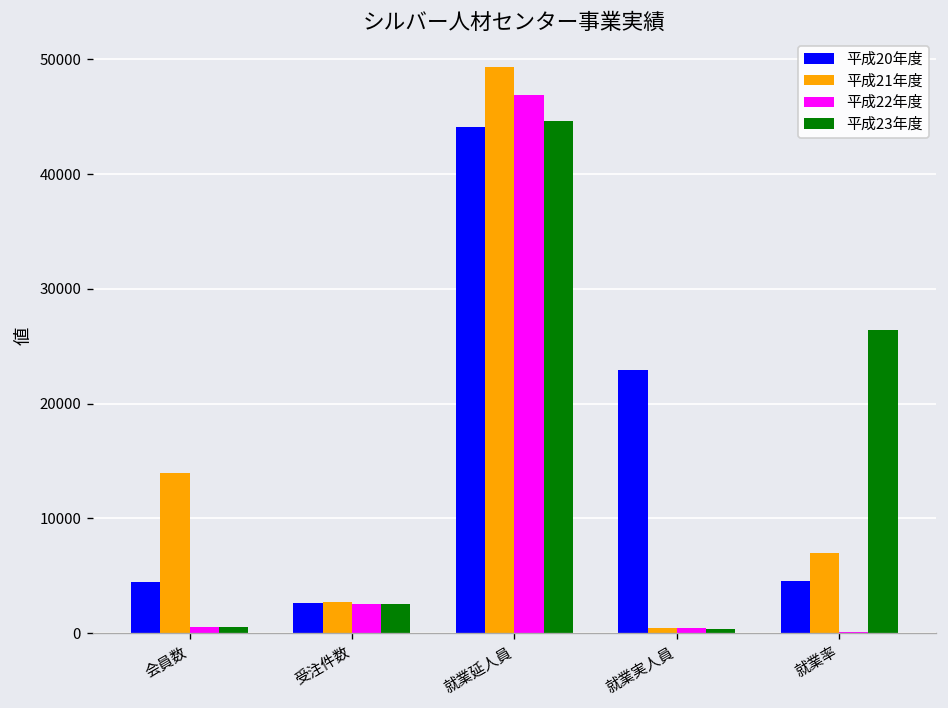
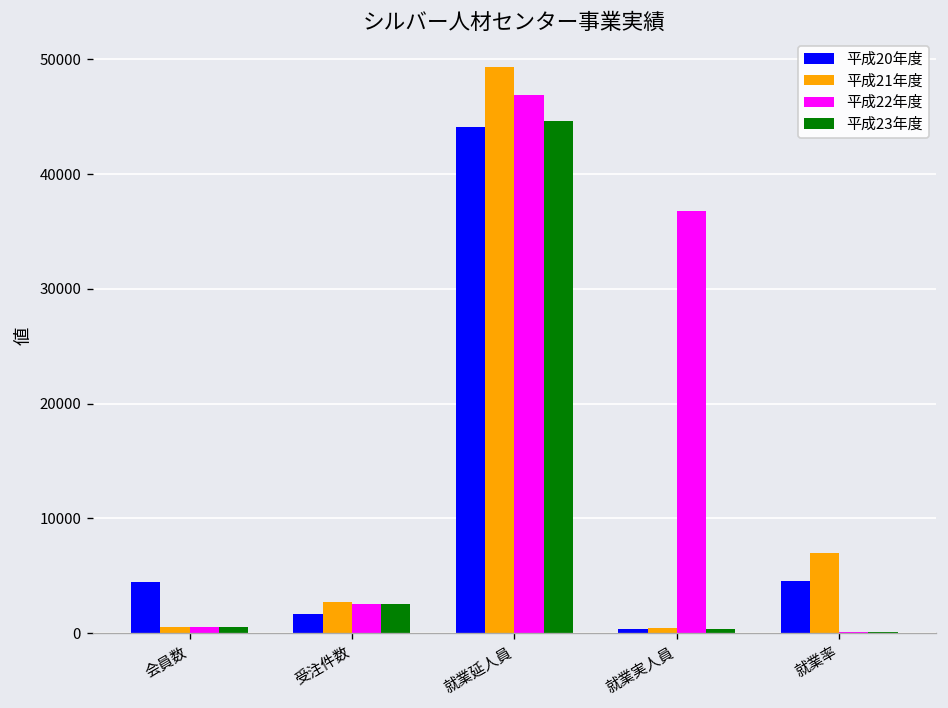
  {
    "平成20年度": {
      "会員数": 4000,
-     "受注件数": 3000,
+     "受注件数": 2000,
      "就業延人員": 44000,
-     "就業実人員": 23000,
+     "就業実人員": 0,
      "就業率": 5000
    },
    "平成21年度": {
-     "会員数": 14000,
+     "会員数": 1000,
      "受注件数": 3000,
      "就業延人員": 49000,
      "就業実人員": 0,
      "就業率": 7000
    },
    "平成22年度": {
      "会員数": 1000,
      "受注件数": 3000,
      "就業延人員": 47000,
-     "就業実人員": 0
+     "就業実人員": 37000
    },
    "平成23年度": {
      "会員数": 1000,
      "受注件数": 3000,
      "就業延人員": 45000,
      "就業実人員": 0,
-     "就業率": 26000
+     "就業率": 0
    }
  }
